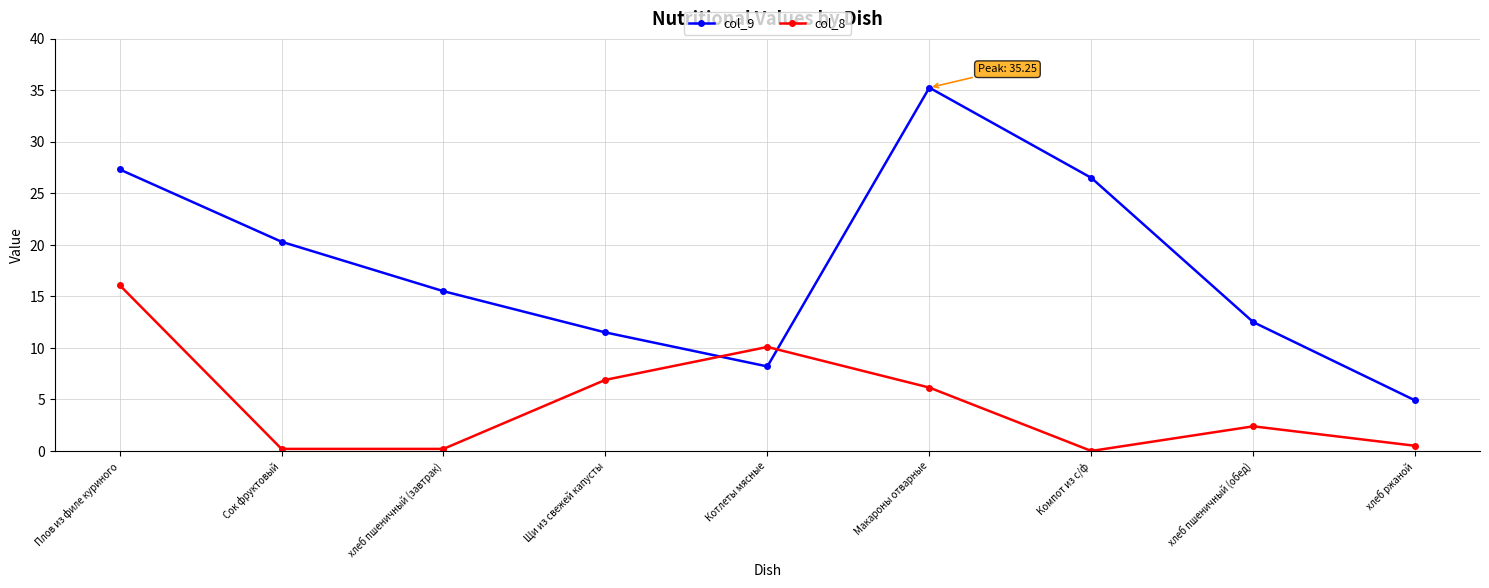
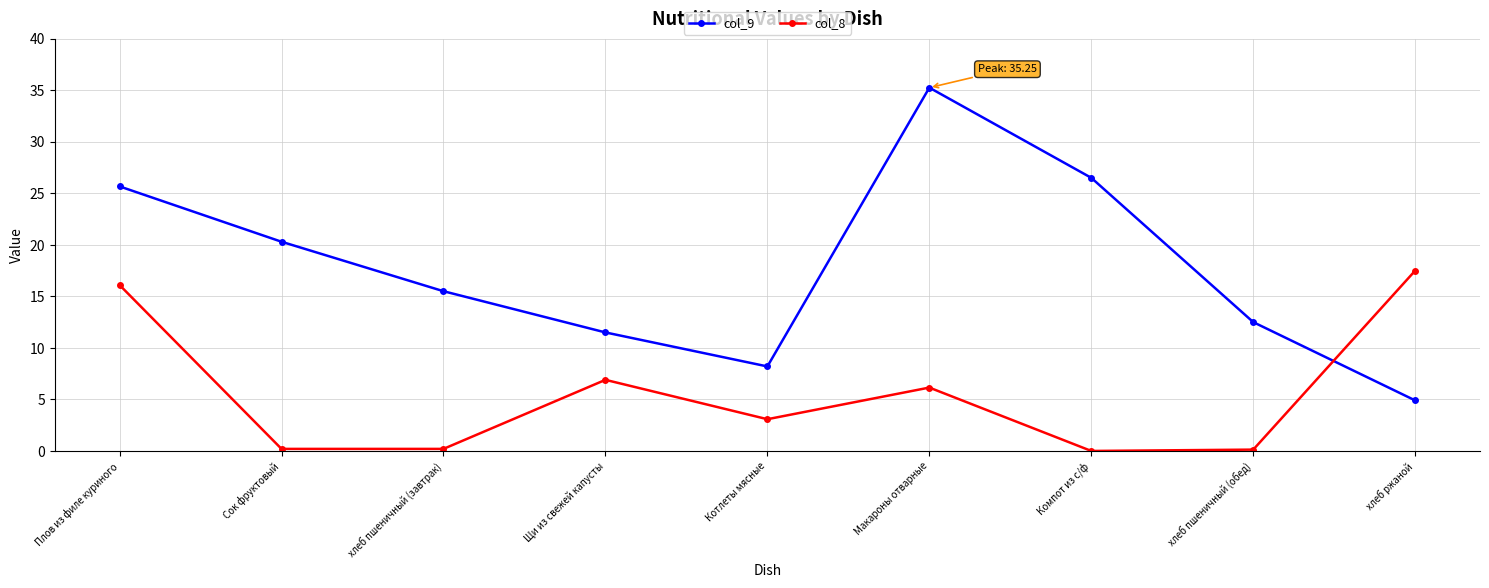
  {
    "col_9": {
-     "Плов из филе куриного": 27.3,
+     "Плов из филе куриного": 25.7,
      "Сок фруктовый": 20.3,
      "хлеб пшеничный (завтрак)": 15.5,
      "Щи из свежей капусты": 11.5,
      "Котлеты мясные": 8.2,
      "Компот из с/ф": 26.5,
      "хлеб пшеничный (обед)": 12.5,
      "хлеб ржаной": 4.9
    },
    "col_8": {
      "Плов из филе куриного": 16.1,
      "Сок фруктовый": 0.2,
      "хлеб пшеничный (завтрак)": 0.2,
      "Щи из свежей капусты": 6.9,
-     "Котлеты мясные": 10.1,
+     "Котлеты мясные": 3.1,
      "Макароны отварные": 6.2,
      "Компот из с/ф": 0.0,
-     "хлеб пшеничный (обед)": 2.4,
-     "хлеб ржаной": 0.5
+     "хлеб пшеничный (обед)": 0.1,
+     "хлеб ржаной": 17.5
    }
  }
